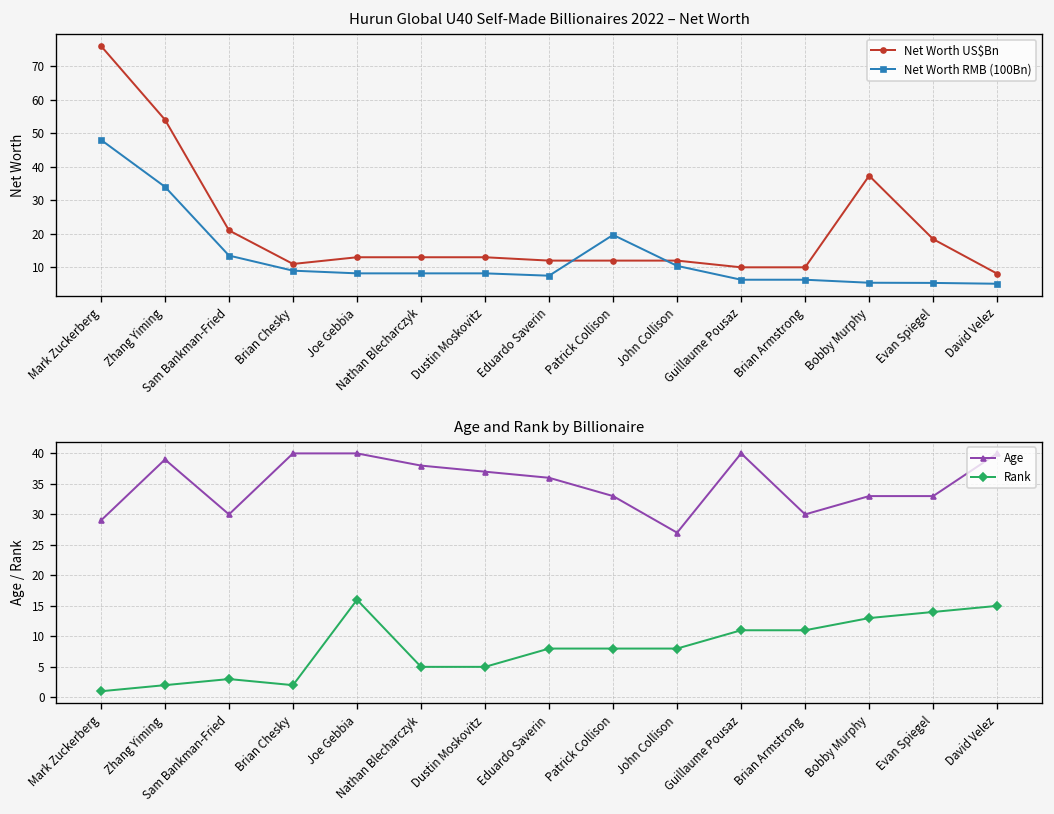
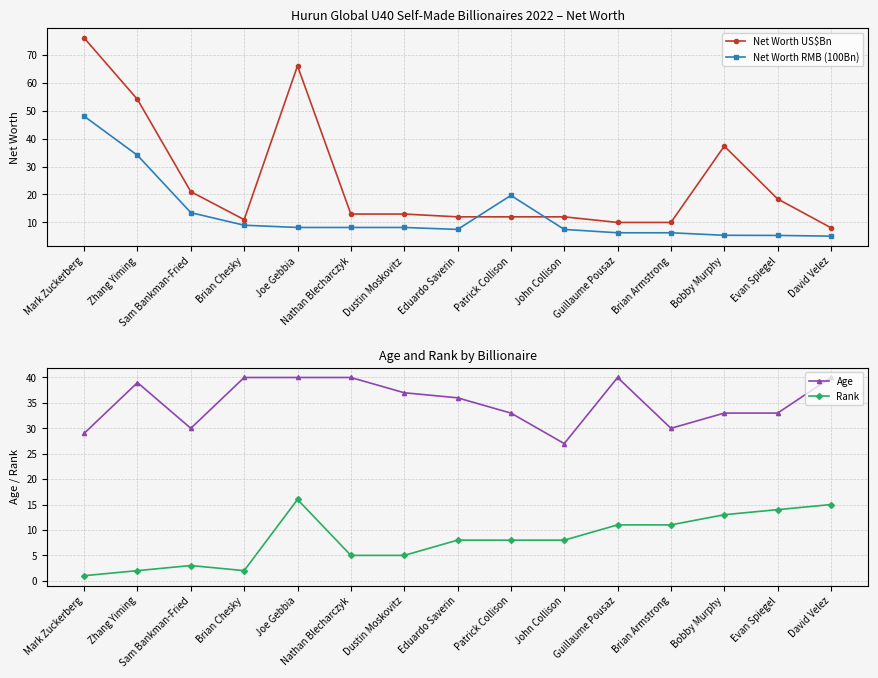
  {
    "Hurun Global U40 Self-Made Billionaires 2022 – Net Worth": {
      "Net Worth US$Bn": {
        "Mark Zuckerberg": 76,
        "Zhang Yiming": 54,
        "Sam Bankman-Fried": 21,
        "Brian Chesky": 11,
-       "Joe Gebbia": 13,
+       "Joe Gebbia": 66,
        "Nathan Blecharczyk": 13,
        "Dustin Moskovitz": 13,
        "Eduardo Saverin": 12,
        "Patrick Collison": 12,
        "John Collison": 12,
        "Guillaume Pousaz": 10,
        "Brian Armstrong": 10,
        "Bobby Murphy": 37,
        "Evan Spiegel": 18,
        "David Velez": 8
      },
      "Net Worth RMB (100Bn)": {
        "Mark Zuckerberg": 48,
        "Zhang Yiming": 34,
        "Sam Bankman-Fried": 14,
        "Brian Chesky": 9,
        "Joe Gebbia": 8,
        "Nathan Blecharczyk": 8,
        "Dustin Moskovitz": 8,
        "Eduardo Saverin": 8,
        "Patrick Collison": 20,
-       "John Collison": 10,
+       "John Collison": 8,
        "Guillaume Pousaz": 6,
        "Brian Armstrong": 6,
        "Bobby Murphy": 5,
        "Evan Spiegel": 5,
        "David Velez": 5
      }
    },
    "Age and Rank by Billionaire": {
      "Age": {
        "Mark Zuckerberg": 29,
        "Zhang Yiming": 39,
        "Sam Bankman-Fried": 30,
        "Brian Chesky": 40,
        "Joe Gebbia": 40,
-       "Nathan Blecharczyk": 38,
+       "Nathan Blecharczyk": 40,
        "Dustin Moskovitz": 37,
        "Eduardo Saverin": 36,
        "Patrick Collison": 33,
        "John Collison": 27,
        "Guillaume Pousaz": 40,
        "Brian Armstrong": 30,
        "Bobby Murphy": 33,
        "Evan Spiegel": 33
      },
      "Rank": {
        "Mark Zuckerberg": 1,
        "Zhang Yiming": 2,
        "Sam Bankman-Fried": 3,
        "Brian Chesky": 2,
        "Joe Gebbia": 16,
        "Nathan Blecharczyk": 5,
        "Dustin Moskovitz": 5,
        "Eduardo Saverin": 8,
        "Patrick Collison": 8,
        "John Collison": 8,
        "Guillaume Pousaz": 11,
        "Brian Armstrong": 11,
        "Bobby Murphy": 13,
        "Evan Spiegel": 14,
        "David Velez": 15
      }
    }
  }
